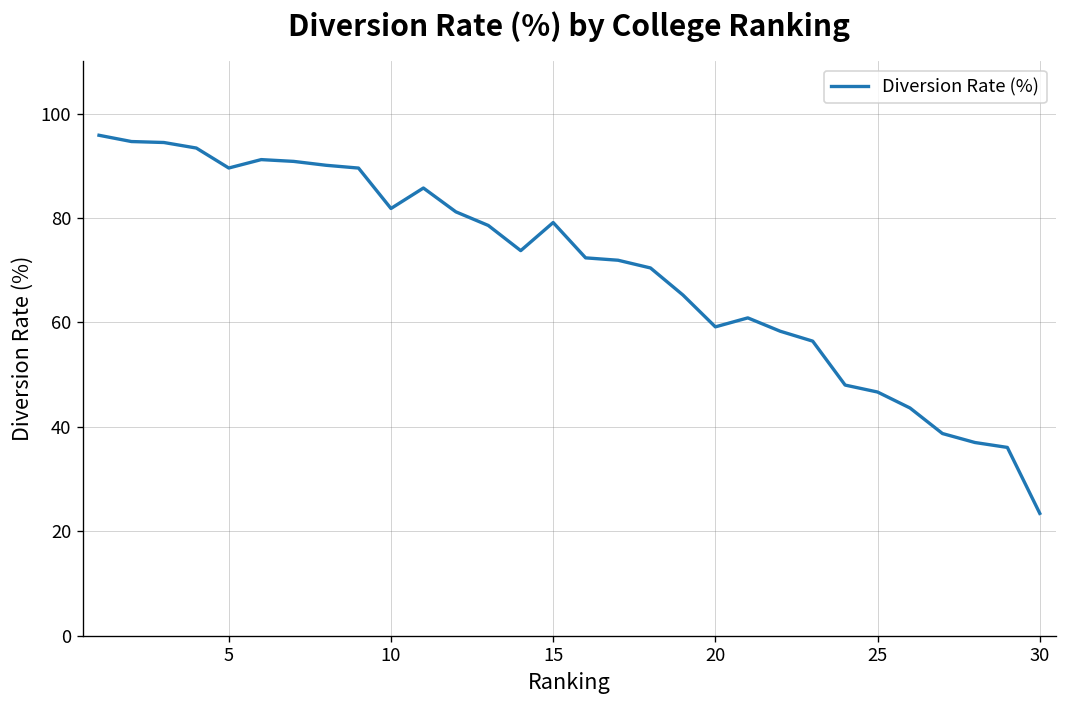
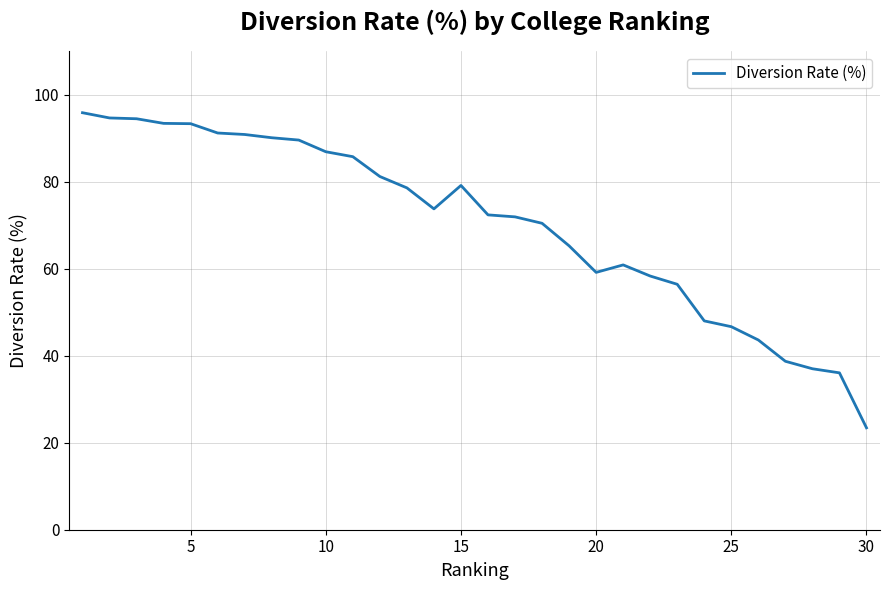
  {
-   "5": 90,
-   "10": 82,
+   "5": 93,
+   "10": 87,
    "15": 79,
    "20": 59,
    "25": 47,
    "30": 23
  }
